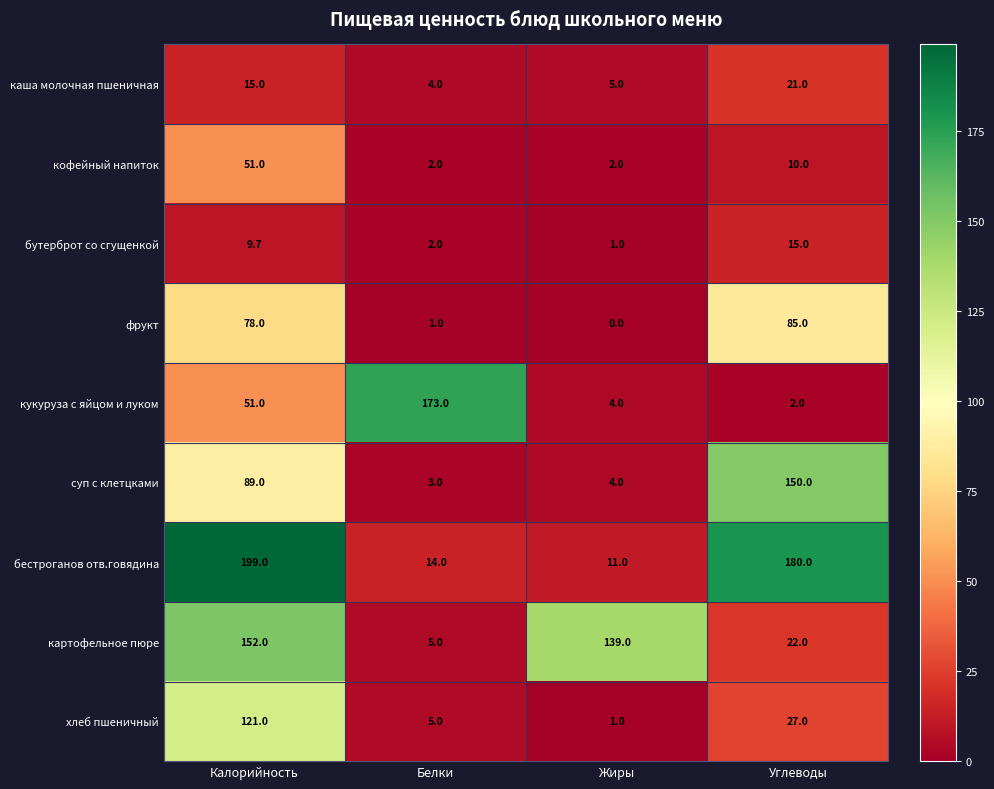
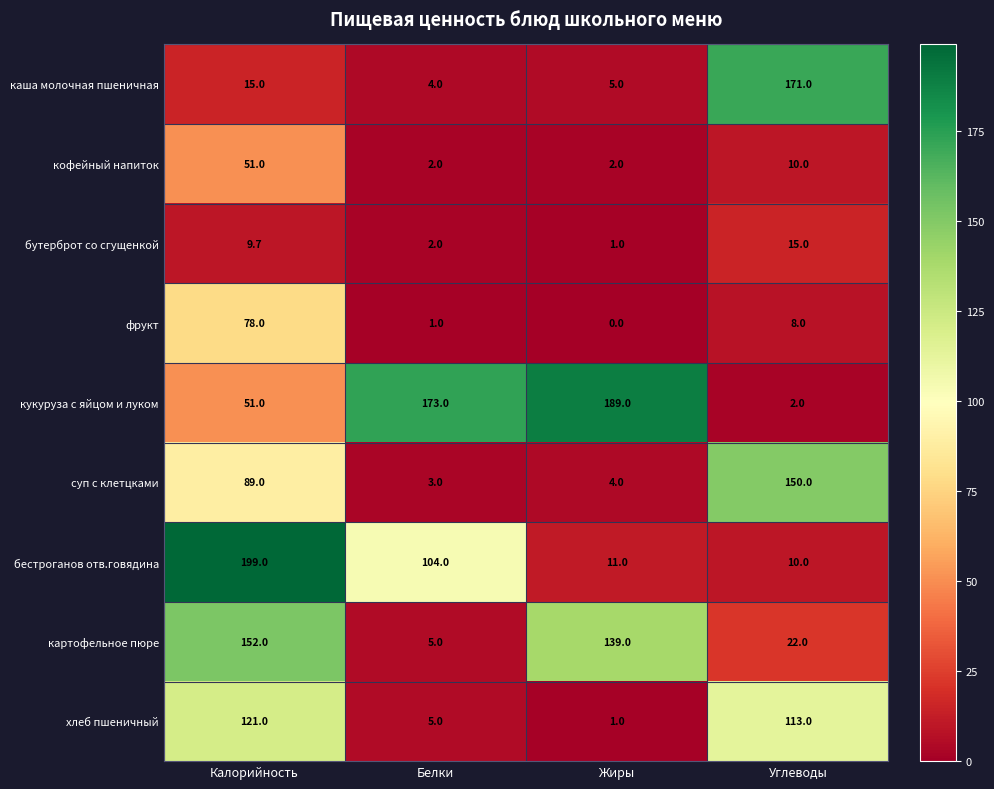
  {
    "каша молочная пшеничная": {
      "Калорийность": 15.0,
      "Белки": 4.0,
      "Жиры": 5.0,
-     "Углеводы": 21.0
+     "Углеводы": 171.0
    },
    "кофейный напиток": {
      "Калорийность": 51.0,
      "Белки": 2.0,
      "Жиры": 2.0,
      "Углеводы": 10.0
    },
    "бутерброт со сгущенкой": {
      "Калорийность": 9.7,
      "Белки": 2.0,
      "Жиры": 1.0,
      "Углеводы": 15.0
    },
    "фрукт": {
      "Калорийность": 78.0,
      "Белки": 1.0,
      "Жиры": 0.0,
-     "Углеводы": 85.0
+     "Углеводы": 8.0
    },
    "кукуруза с яйцом и луком": {
      "Калорийность": 51.0,
      "Белки": 173.0,
-     "Жиры": 4.0,
+     "Жиры": 189.0,
      "Углеводы": 2.0
    },
    "суп с клетцками": {
      "Калорийность": 89.0,
      "Белки": 3.0,
      "Жиры": 4.0,
      "Углеводы": 150.0
    },
    "бестроганов отв.говядина": {
      "Калорийность": 199.0,
-     "Белки": 14.0,
+     "Белки": 104.0,
      "Жиры": 11.0,
-     "Углеводы": 180.0
+     "Углеводы": 10.0
    },
    "картофельное пюре": {
      "Калорийность": 152.0,
      "Белки": 5.0,
      "Жиры": 139.0,
      "Углеводы": 22.0
    },
    "хлеб пшеничный": {
      "Калорийность": 121.0,
      "Белки": 5.0,
      "Жиры": 1.0,
-     "Углеводы": 27.0
+     "Углеводы": 113.0
    }
  }
